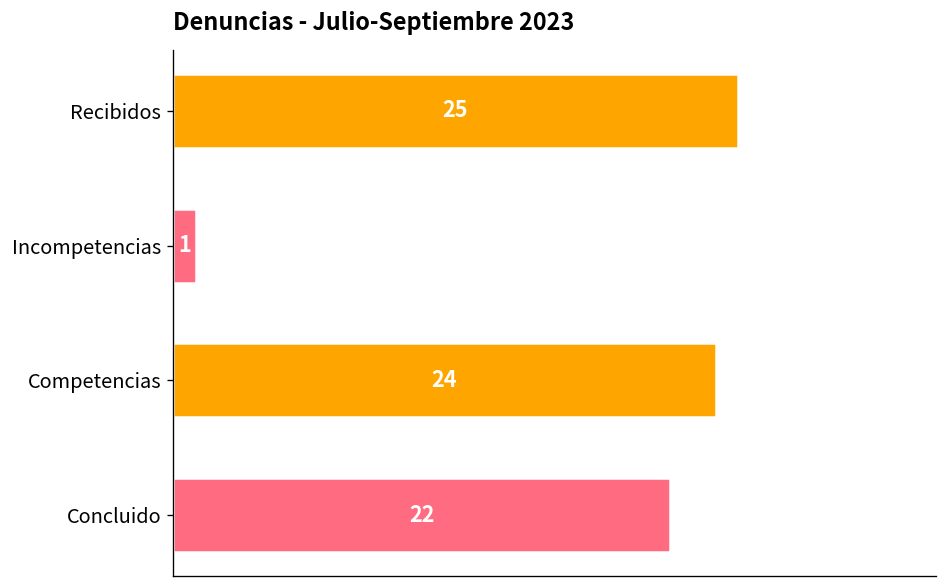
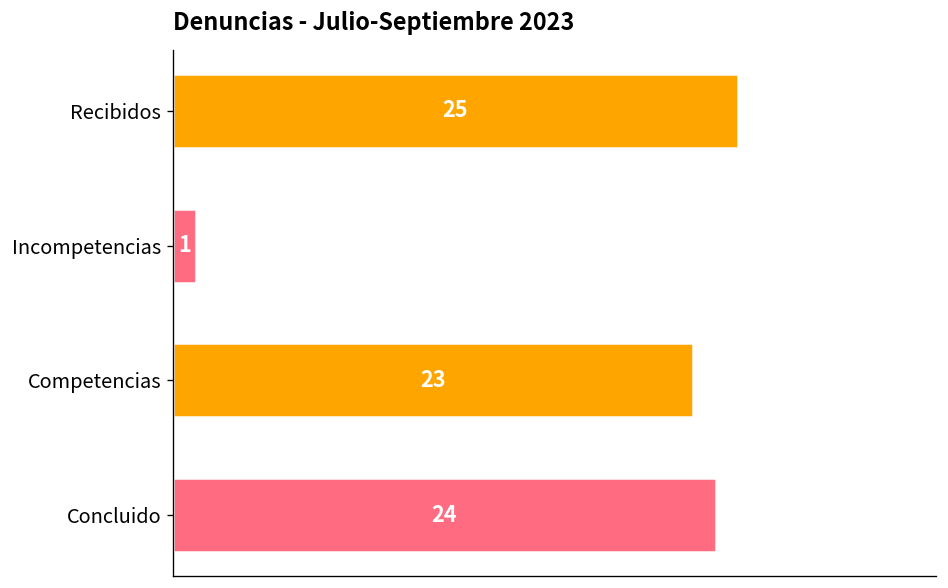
  {
    "Recibidos": 25,
    "Incompetencias": 1,
-   "Competencias": 24,
-   "Concluido": 22
+   "Competencias": 23,
+   "Concluido": 24
  }
